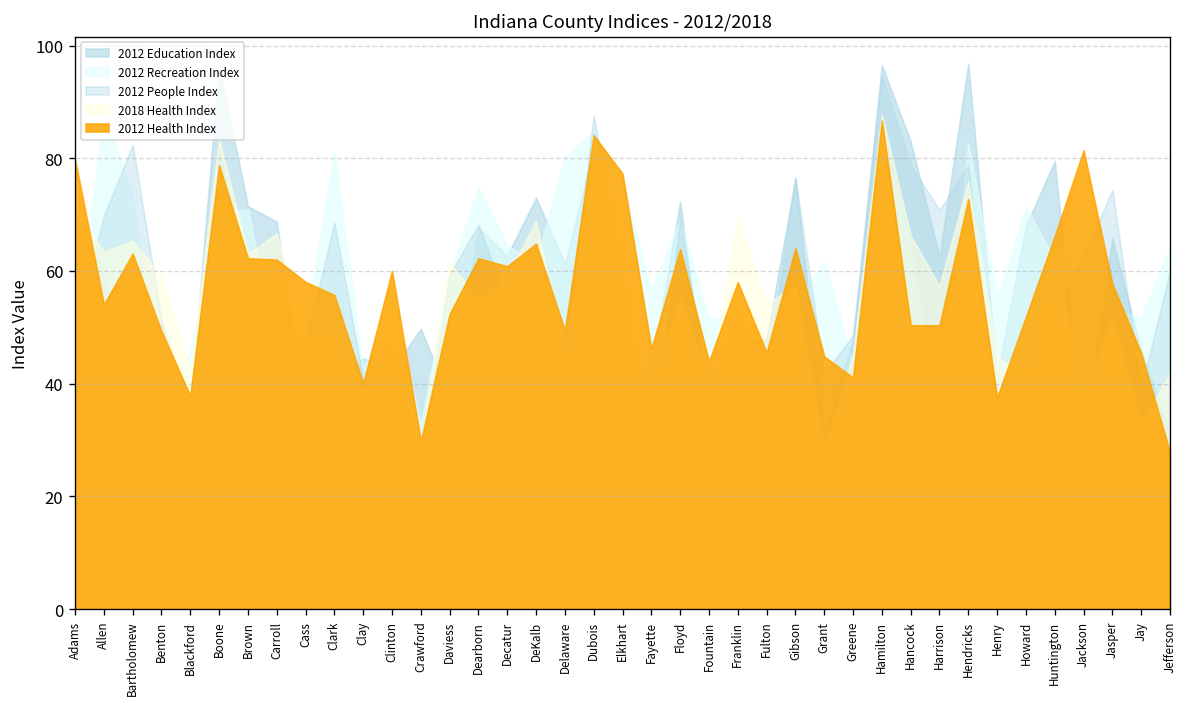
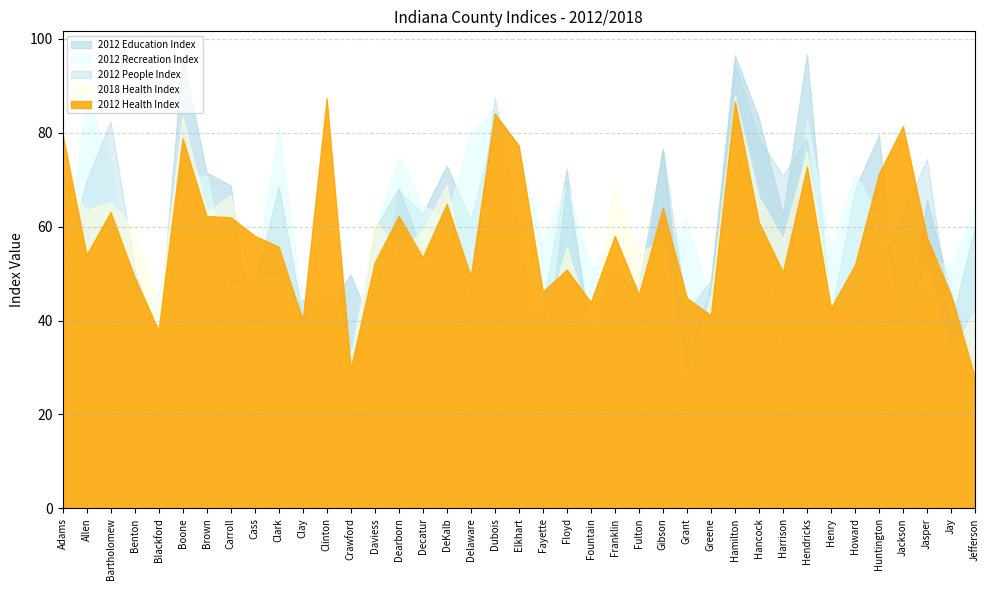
  {
    "2012 Health Index": {
      "Adams": 80,
      "Allen": 54,
      "Bartholomew": 63,
      "Benton": 49,
      "Blackford": 38,
      "Boone": 79,
      "Brown": 62,
      "Carroll": 62,
      "Cass": 58,
      "Clark": 56,
      "Clay": 40,
-     "Clinton": 60,
+     "Clinton": 87,
      "Daviess": 52,
      "Dearborn": 62,
-     "Decatur": 61,
+     "Decatur": 53,
      "Delaware": 49,
      "Dubois": 84,
      "Elkhart": 77,
      "Fayette": 46,
-     "Floyd": 64,
+     "Floyd": 51,
      "Fountain": 44,
      "Franklin": 58,
      "Fulton": 46,
      "Gibson": 64,
      "Grant": 45,
      "Greene": 41,
      "Hamilton": 87,
-     "Hancock": 50,
+     "Hancock": 61,
      "Harrison": 50,
      "Hendricks": 73,
-     "Henry": 38,
+     "Henry": 43,
      "Howard": 52,
-     "Huntington": 66,
+     "Huntington": 71,
      "Jackson": 81,
      "Jasper": 58,
      "Jay": 45,
      "Jefferson": 28
    }
  }
